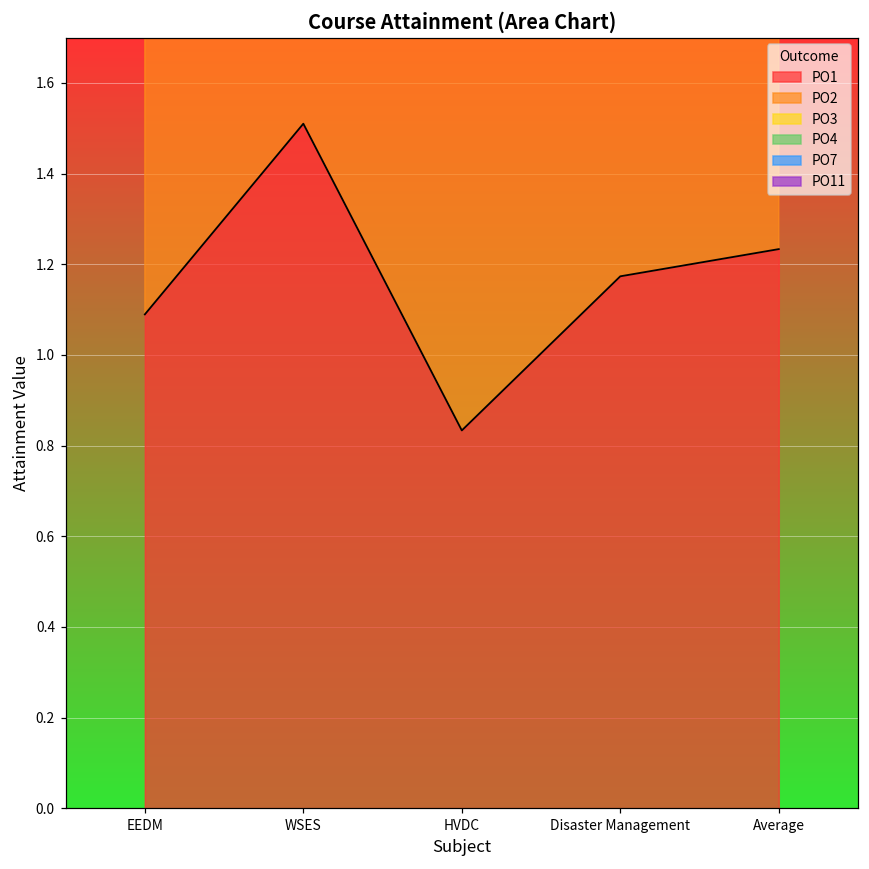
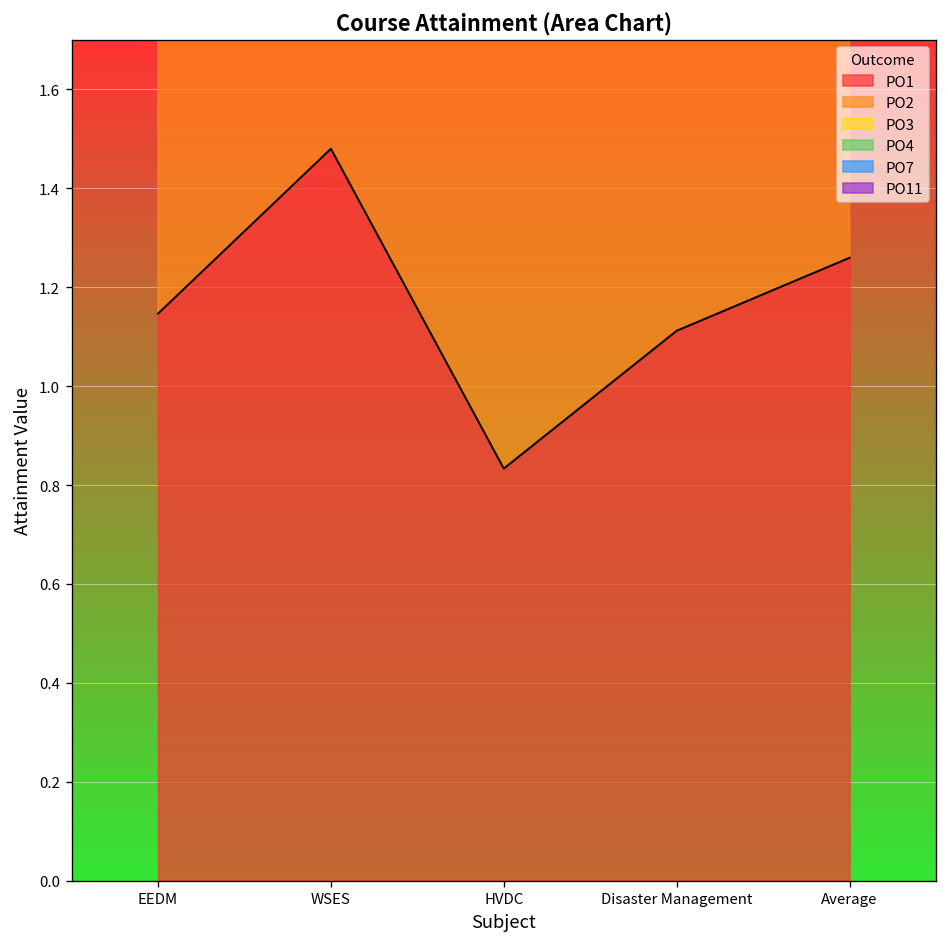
  {
    "PO1": {
-     "EEDM": 1.09,
-     "WSES": 1.51,
+     "EEDM": 1.15,
+     "WSES": 1.48,
      "HVDC": 0.83,
-     "Disaster Management": 1.17,
-     "Average": 1.23
+     "Disaster Management": 1.11,
+     "Average": 1.26
    }
  }
